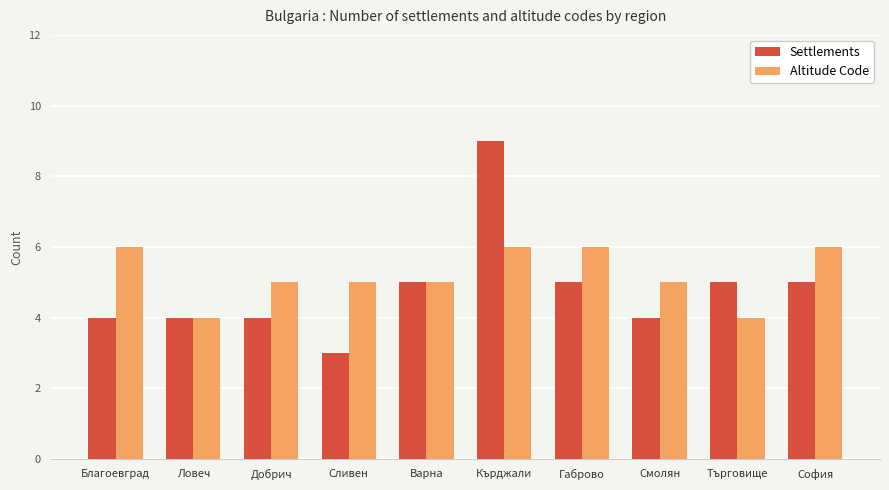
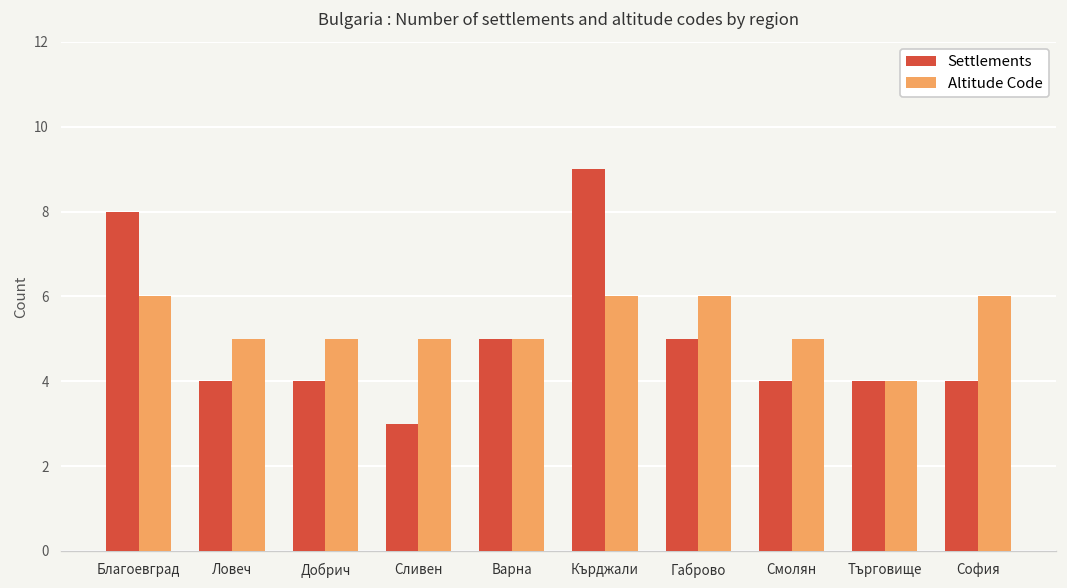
  {
    "Settlements": {
-     "Благоевград": 4,
+     "Благоевград": 8,
      "Ловеч": 4,
      "Добрич": 4,
      "Сливен": 3,
      "Варна": 5,
      "Кърджали": 9,
      "Габрово": 5,
      "Смолян": 4,
-     "Търговище": 5,
-     "София": 5
+     "Търговище": 4,
+     "София": 4
    },
    "Altitude Code": {
      "Благоевград": 6,
-     "Ловеч": 4,
+     "Ловеч": 5,
      "Добрич": 5,
      "Сливен": 5,
      "Варна": 5,
      "Кърджали": 6,
      "Габрово": 6,
      "Смолян": 5,
      "Търговище": 4,
      "София": 6
    }
  }
